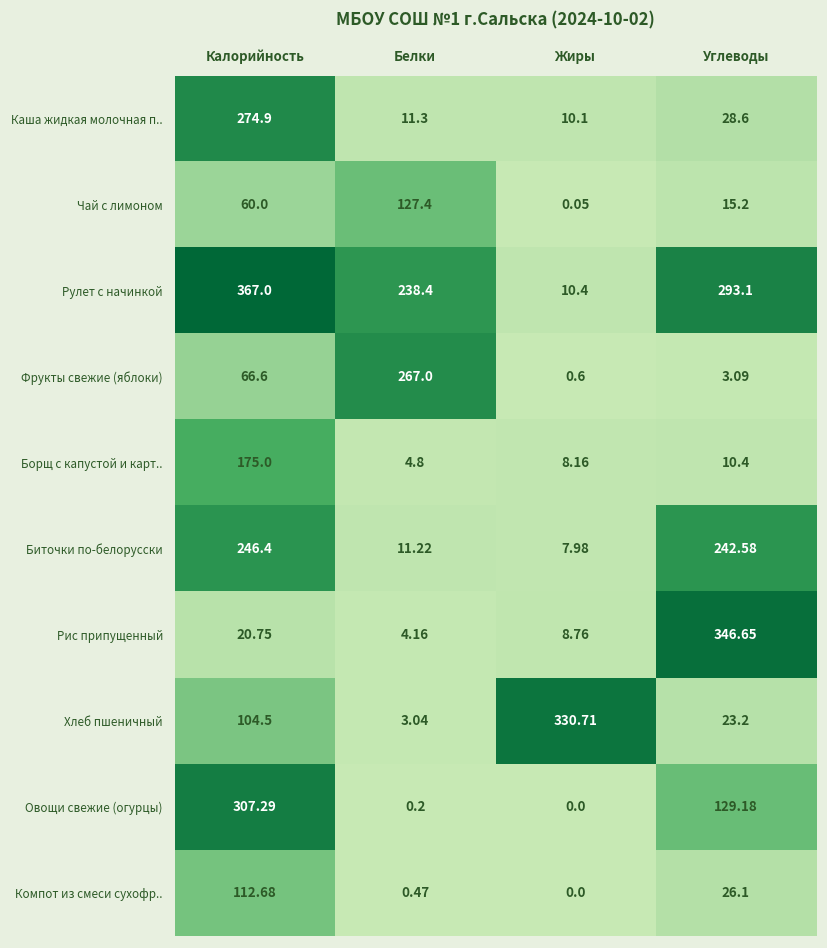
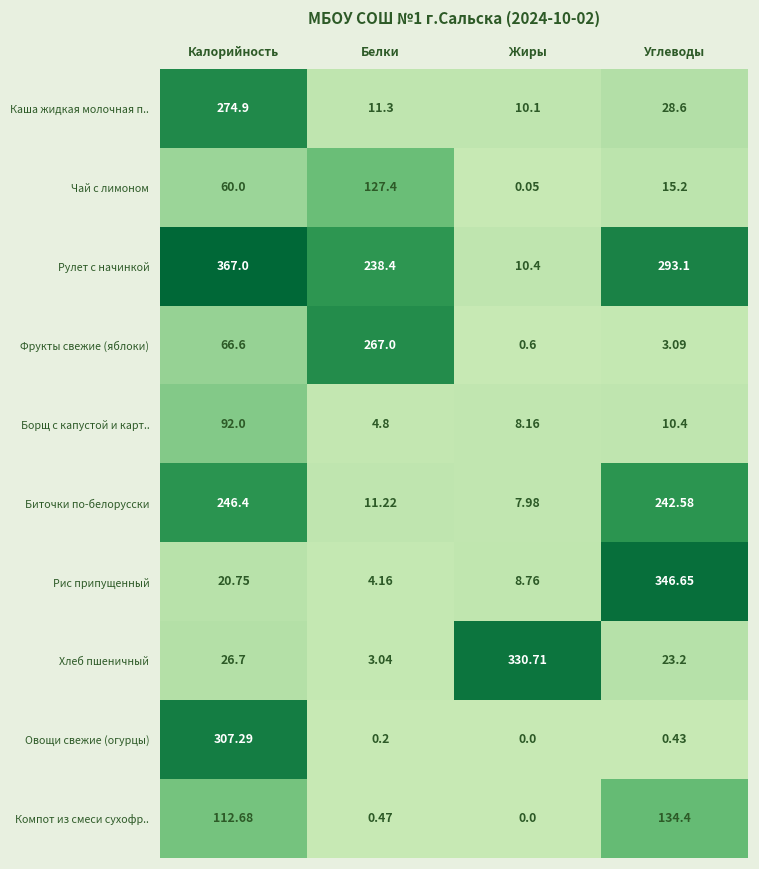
  {
    "Каша жидкая молочная п..": {
      "Калорийность": 274.9,
      "Белки": 11.3,
      "Жиры": 10.1,
      "Углеводы": 28.6
    },
    "Чай с лимоном": {
      "Калорийность": 60.0,
      "Белки": 127.4,
      "Жиры": 0.05,
      "Углеводы": 15.2
    },
    "Рулет с начинкой": {
      "Калорийность": 367.0,
      "Белки": 238.4,
      "Жиры": 10.4,
      "Углеводы": 293.1
    },
    "Фрукты свежие (яблоки)": {
      "Калорийность": 66.6,
      "Белки": 267.0,
      "Жиры": 0.6,
      "Углеводы": 3.09
    },
    "Борщ с капустой и карт..": {
-     "Калорийность": 175.0,
+     "Калорийность": 92.0,
      "Белки": 4.8,
      "Жиры": 8.16,
      "Углеводы": 10.4
    },
    "Биточки по-белорусски": {
      "Калорийность": 246.4,
      "Белки": 11.22,
      "Жиры": 7.98,
      "Углеводы": 242.58
    },
    "Рис припущенный": {
      "Калорийность": 20.75,
      "Белки": 4.16,
      "Жиры": 8.76,
      "Углеводы": 346.65
    },
    "Хлеб пшеничный": {
-     "Калорийность": 104.5,
+     "Калорийность": 26.7,
      "Белки": 3.04,
      "Жиры": 330.71,
      "Углеводы": 23.2
    },
    "Овощи свежие (огурцы)": {
      "Калорийность": 307.29,
      "Белки": 0.2,
      "Жиры": 0.0,
-     "Углеводы": 129.18
+     "Углеводы": 0.43
    },
    "Компот из смеси сухофр..": {
      "Калорийность": 112.68,
      "Белки": 0.47,
      "Жиры": 0.0,
-     "Углеводы": 26.1
+     "Углеводы": 134.4
    }
  }
